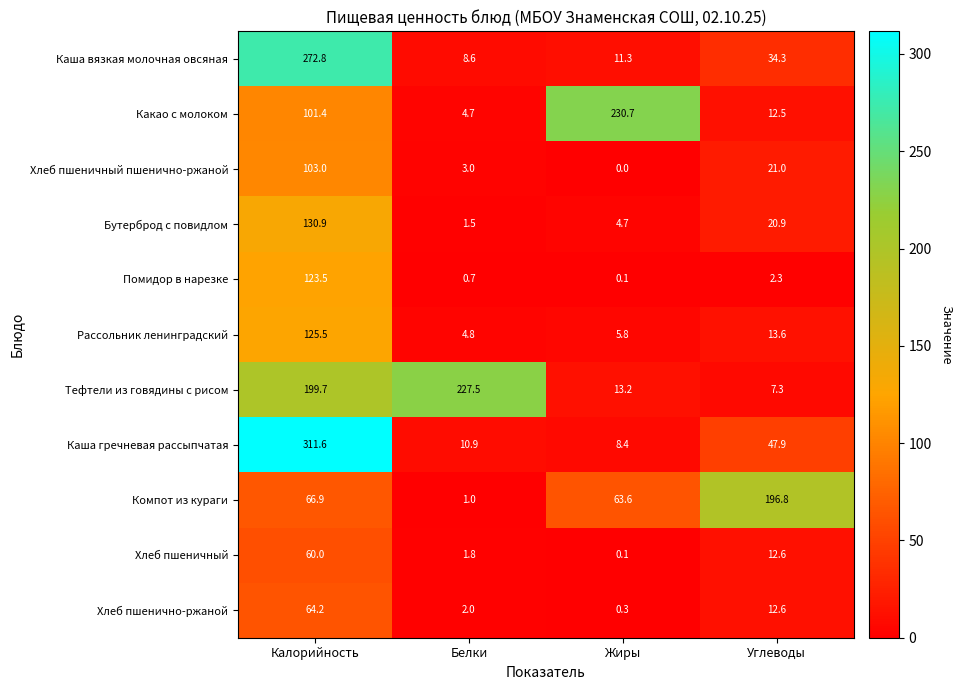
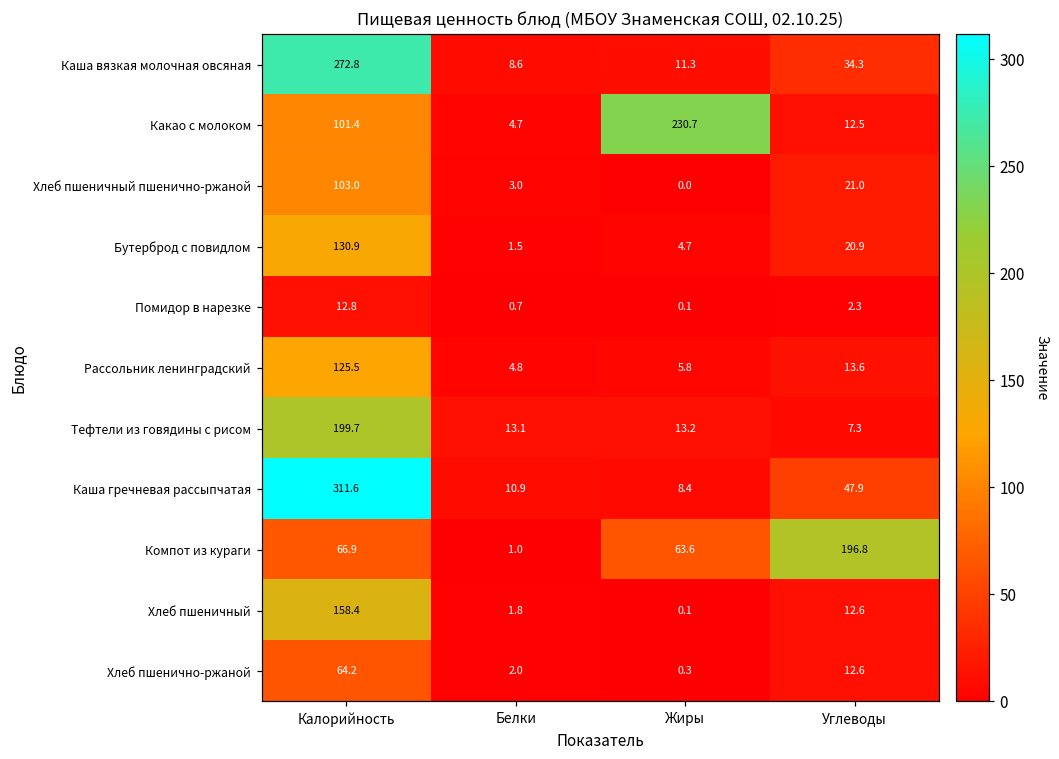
  {
    "Каша вязкая молочная овсяная": {
      "Калорийность": 272.8,
      "Белки": 8.6,
      "Жиры": 11.3,
      "Углеводы": 34.3
    },
    "Какао с молоком": {
      "Калорийность": 101.4,
      "Белки": 4.7,
      "Жиры": 230.7,
      "Углеводы": 12.5
    },
    "Хлеб пшеничный пшенично-ржаной": {
      "Калорийность": 103.0,
      "Белки": 3.0,
      "Жиры": 0.0,
      "Углеводы": 21.0
    },
    "Бутерброд с повидлом": {
      "Калорийность": 130.9,
      "Белки": 1.5,
      "Жиры": 4.7,
      "Углеводы": 20.9
    },
    "Помидор в нарезке": {
-     "Калорийность": 123.5,
+     "Калорийность": 12.8,
      "Белки": 0.7,
      "Жиры": 0.1,
      "Углеводы": 2.3
    },
    "Рассольник ленинградский": {
      "Калорийность": 125.5,
      "Белки": 4.8,
      "Жиры": 5.8,
      "Углеводы": 13.6
    },
    "Тефтели из говядины с рисом": {
      "Калорийность": 199.7,
-     "Белки": 227.5,
+     "Белки": 13.1,
      "Жиры": 13.2,
      "Углеводы": 7.3
    },
    "Каша гречневая рассыпчатая": {
      "Калорийность": 311.6,
      "Белки": 10.9,
      "Жиры": 8.4,
      "Углеводы": 47.9
    },
    "Компот из кураги": {
      "Калорийность": 66.9,
      "Белки": 1.0,
      "Жиры": 63.6,
      "Углеводы": 196.8
    },
    "Хлеб пшеничный": {
-     "Калорийность": 60.0,
+     "Калорийность": 158.4,
      "Белки": 1.8,
      "Жиры": 0.1,
      "Углеводы": 12.6
    },
    "Хлеб пшенично-ржаной": {
      "Калорийность": 64.2,
      "Белки": 2.0,
      "Жиры": 0.3,
      "Углеводы": 12.6
    }
  }
